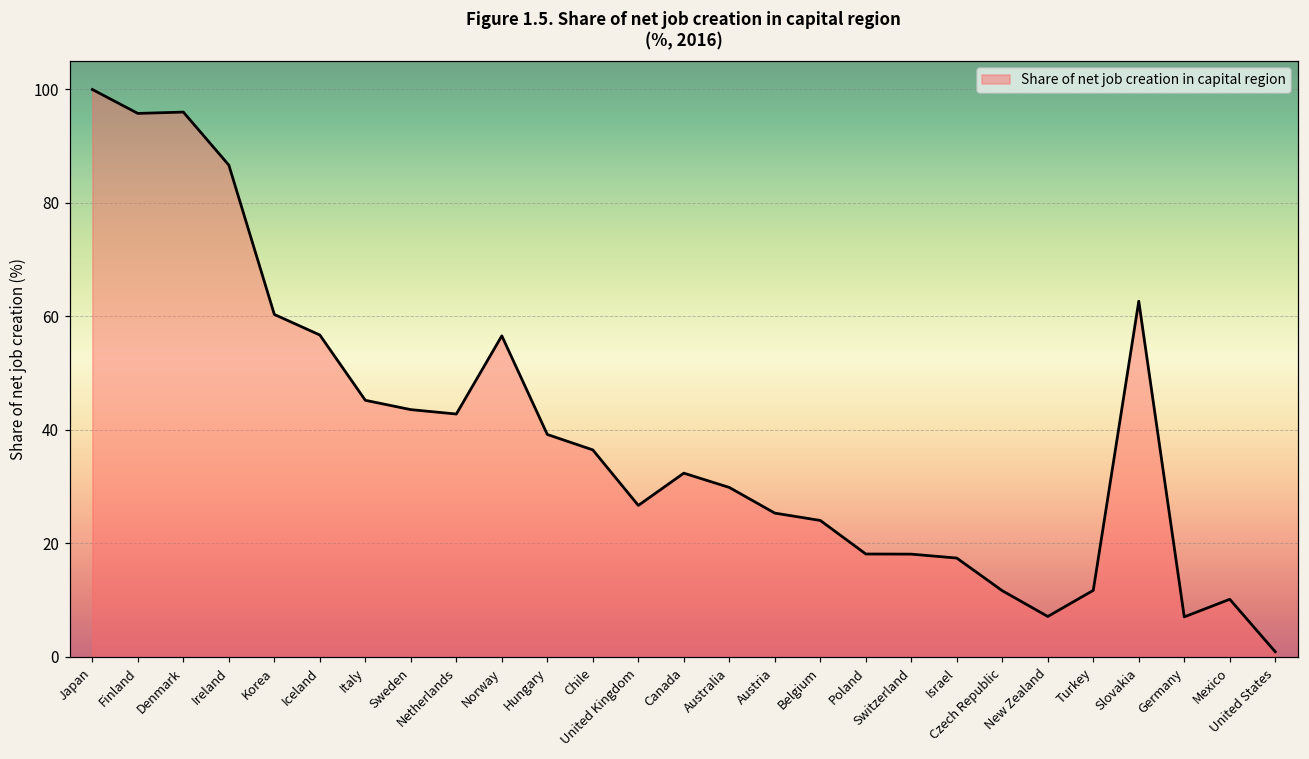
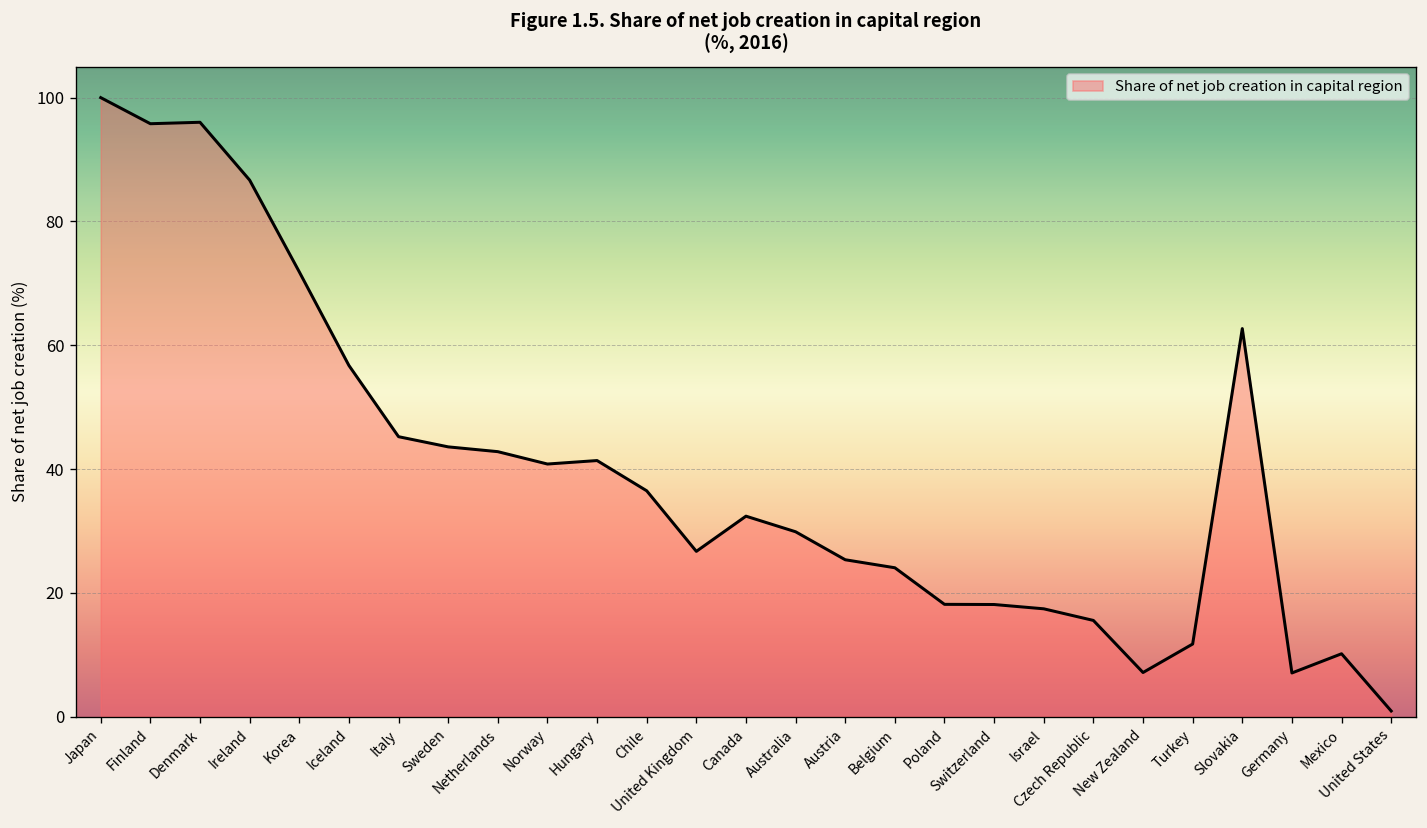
  {
    "Japan": 100,
    "Finland": 96,
    "Denmark": 96,
    "Ireland": 87,
-   "Korea": 60,
+   "Korea": 72,
    "Iceland": 57,
    "Italy": 45,
    "Sweden": 44,
    "Netherlands": 43,
-   "Norway": 57,
-   "Hungary": 39,
+   "Norway": 41,
+   "Hungary": 41,
    "Chile": 36,
    "United Kingdom": 27,
    "Canada": 32,
    "Australia": 30,
    "Austria": 25,
    "Belgium": 24,
    "Poland": 18,
    "Switzerland": 18,
    "Israel": 17,
-   "Czech Republic": 12,
+   "Czech Republic": 16,
    "New Zealand": 7,
    "Turkey": 12,
    "Slovakia": 63,
    "Germany": 7,
    "Mexico": 10,
    "United States": 1
  }
